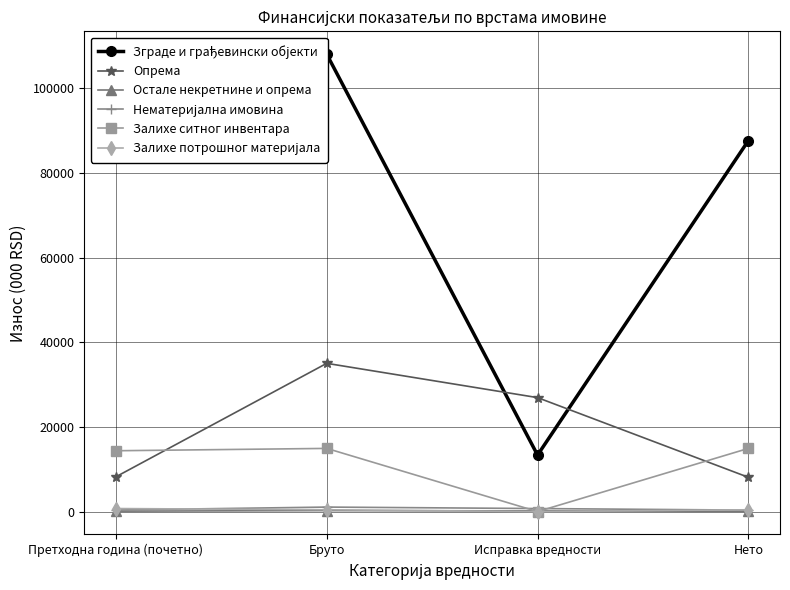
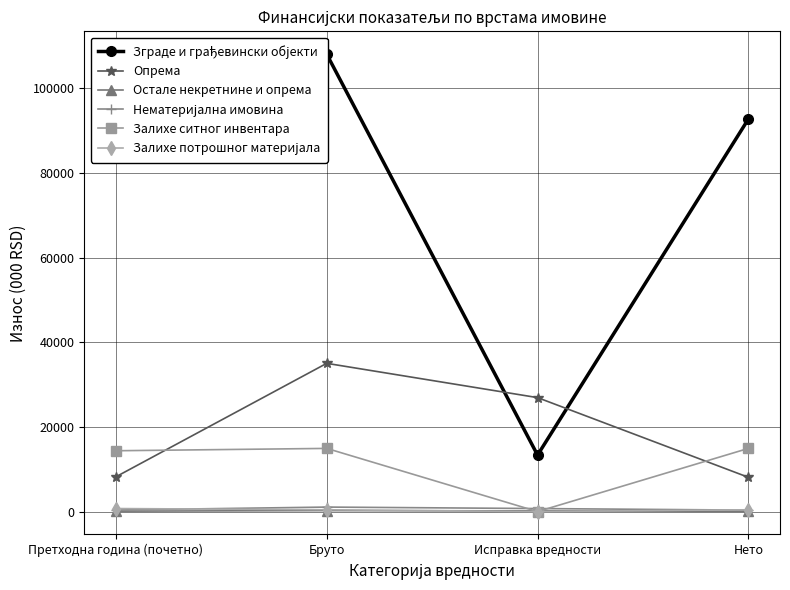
  {
    "Зграде и грађевински објекти": {
      "Исправка вредности": 13000,
-     "Нето": 88000
+     "Нето": 93000
    }
  }
